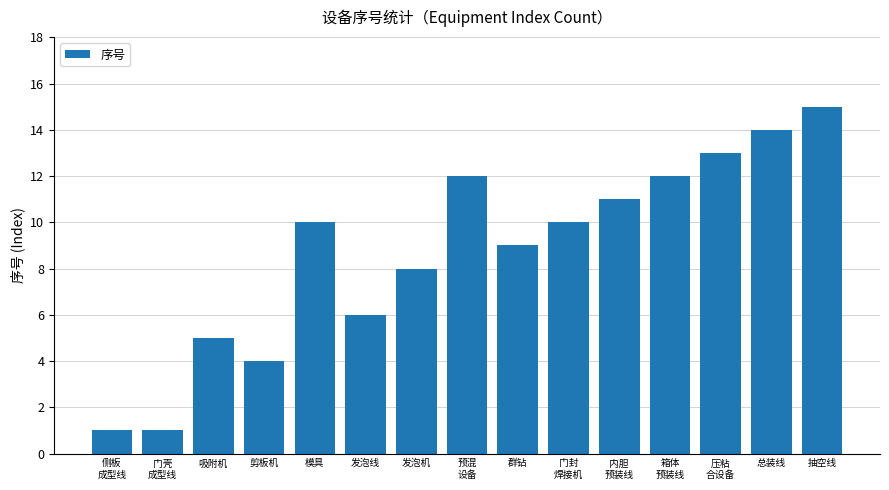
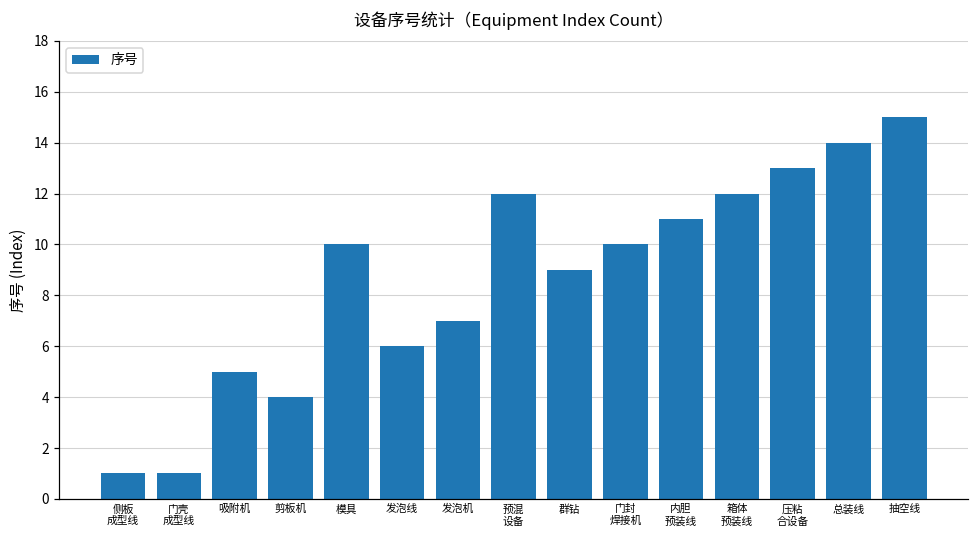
  {
    "侧板 成型线": 1,
    "门壳 成型线": 1,
    "吸附机": 5,
    "剪板机": 4,
    "模具": 10,
    "发泡线": 6,
-   "发泡机": 8,
+   "发泡机": 7,
    "预混 设备": 12,
    "群钻": 9,
    "门封 焊接机": 10,
    "内胆 预装线": 11,
    "箱体 预装线": 12,
    "压粘 合设备": 13,
    "总装线": 14,
    "抽空线": 15
  }
